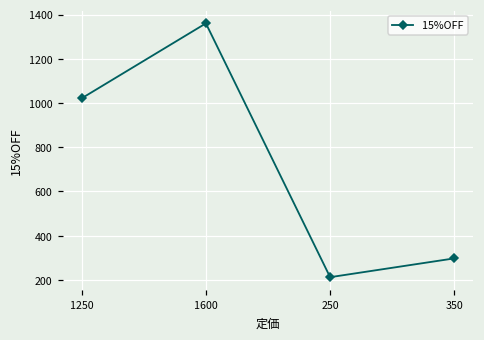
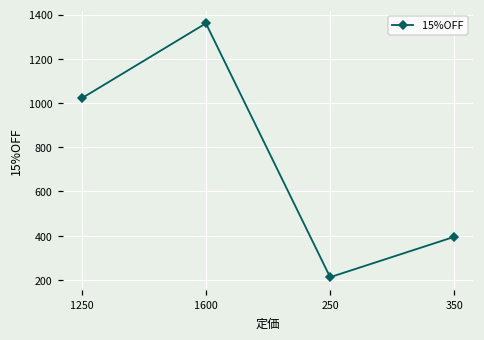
  {
    "1250": 1020,
    "1600": 1360,
    "250": 210,
-   "350": 300
+   "350": 400
  }
